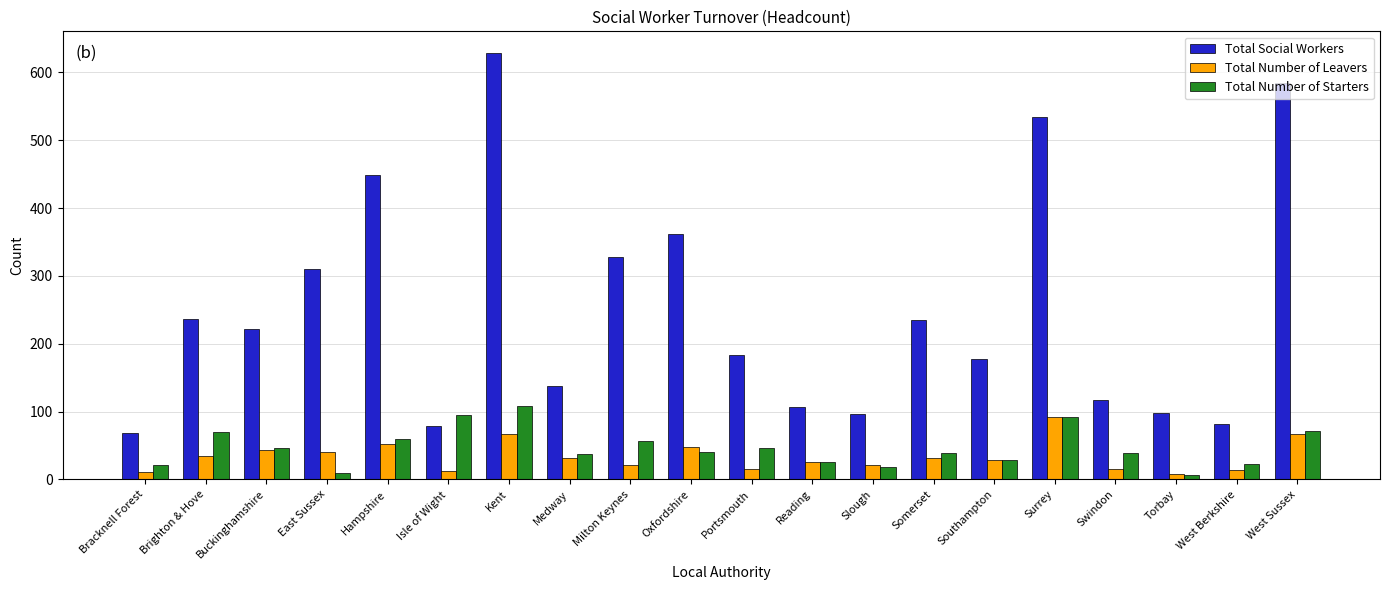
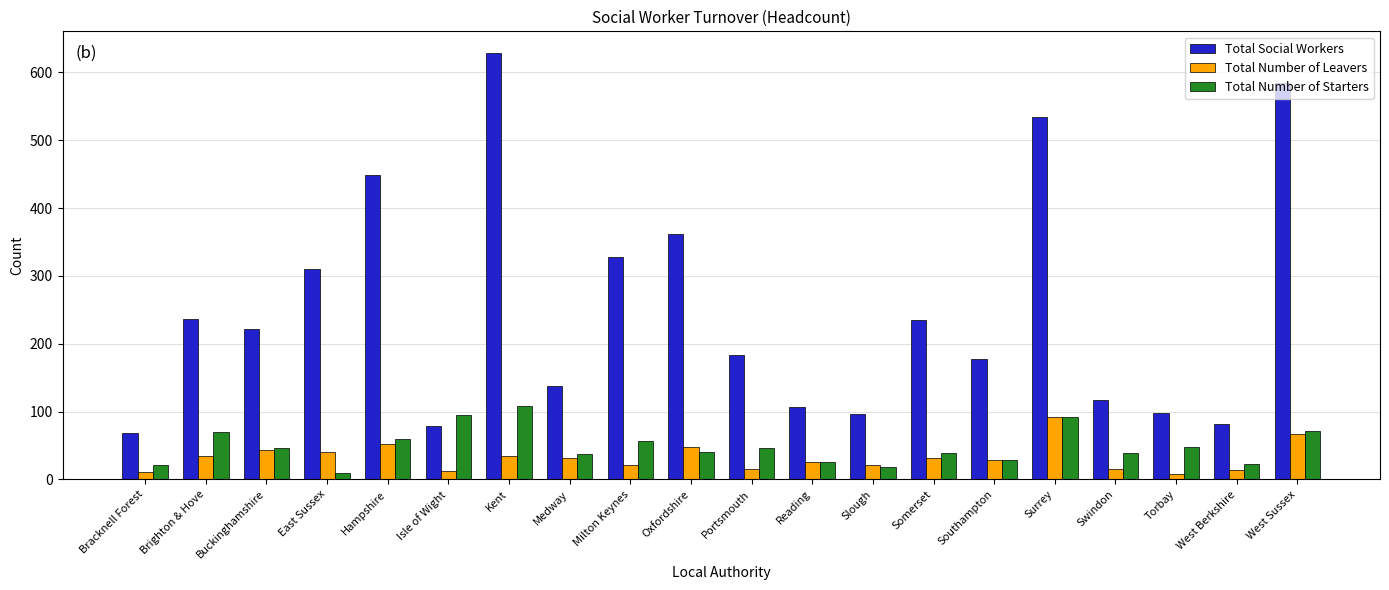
  {
    "Total Social Workers": {
      "Bracknell Forest": 70,
      "Brighton & Hove": 240,
      "Buckinghamshire": 220,
      "East Sussex": 310,
      "Hampshire": 450,
      "Isle of Wight": 80,
      "Kent": 630,
      "Medway": 140,
      "Milton Keynes": 330,
      "Oxfordshire": 360,
      "Portsmouth": 180,
      "Reading": 110,
      "Slough": 100,
      "Somerset": 240,
      "Southampton": 180,
      "Surrey": 530,
      "Swindon": 120,
      "Torbay": 100,
      "West Berkshire": 80
    },
    "Total Number of Leavers": {
      "Bracknell Forest": 10,
      "Brighton & Hove": 30,
      "Buckinghamshire": 40,
      "East Sussex": 40,
      "Hampshire": 50,
      "Isle of Wight": 10,
-     "Kent": 70,
+     "Kent": 30,
      "Medway": 30,
      "Milton Keynes": 20,
      "Oxfordshire": 50,
      "Portsmouth": 20,
      "Reading": 30,
      "Slough": 20,
      "Somerset": 30,
      "Southampton": 30,
      "Surrey": 90,
      "Swindon": 20,
      "Torbay": 10,
      "West Berkshire": 10,
      "West Sussex": 70
    },
    "Total Number of Starters": {
      "Bracknell Forest": 20,
      "Brighton & Hove": 70,
      "Buckinghamshire": 50,
      "East Sussex": 10,
      "Hampshire": 60,
      "Isle of Wight": 100,
      "Kent": 110,
      "Medway": 40,
      "Milton Keynes": 60,
      "Oxfordshire": 40,
      "Portsmouth": 50,
      "Reading": 30,
      "Slough": 20,
      "Somerset": 40,
      "Southampton": 30,
      "Surrey": 90,
      "Swindon": 40,
-     "Torbay": 10,
+     "Torbay": 50,
      "West Berkshire": 20,
      "West Sussex": 70
    }
  }
